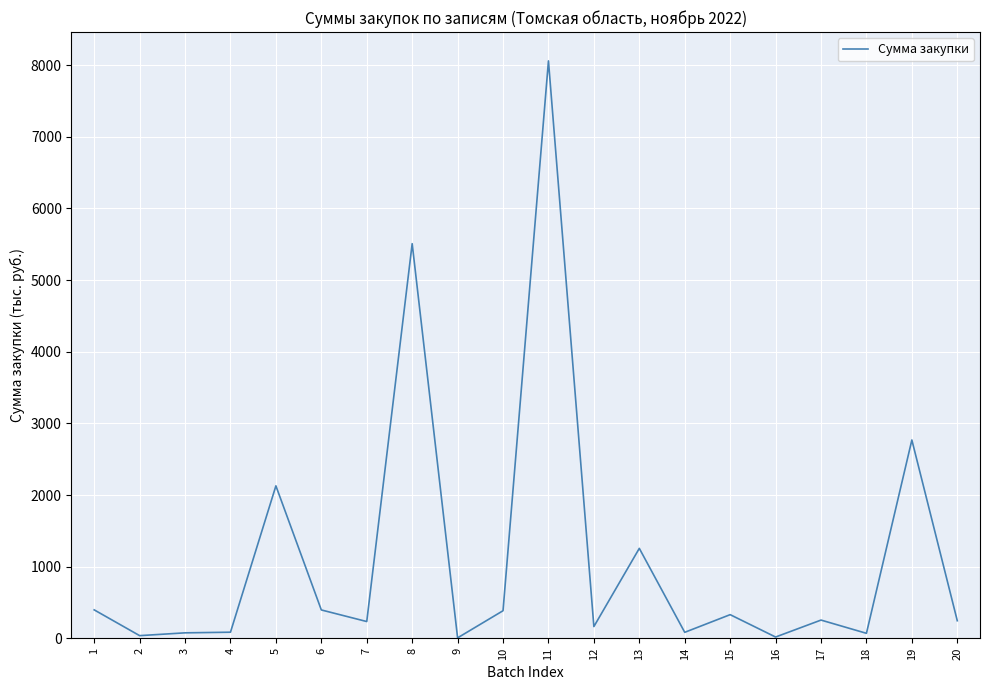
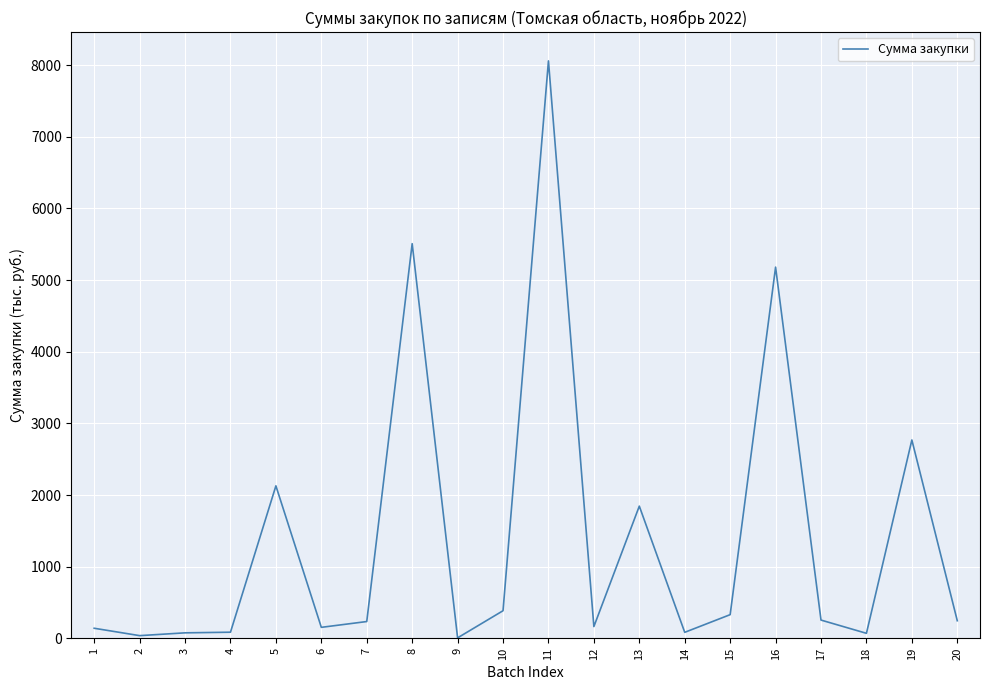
  {
-   "1": 400,
+   "1": 100,
    "2": 0,
    "3": 100,
    "4": 100,
    "5": 2100,
-   "6": 400,
+   "6": 200,
    "7": 200,
    "8": 5500,
    "9": 0,
    "10": 400,
    "11": 8100,
    "12": 200,
-   "13": 1300,
+   "13": 1800,
    "14": 100,
    "15": 300,
-   "16": 0,
+   "16": 5200,
    "17": 300,
    "18": 100,
    "19": 2800,
    "20": 200
  }
